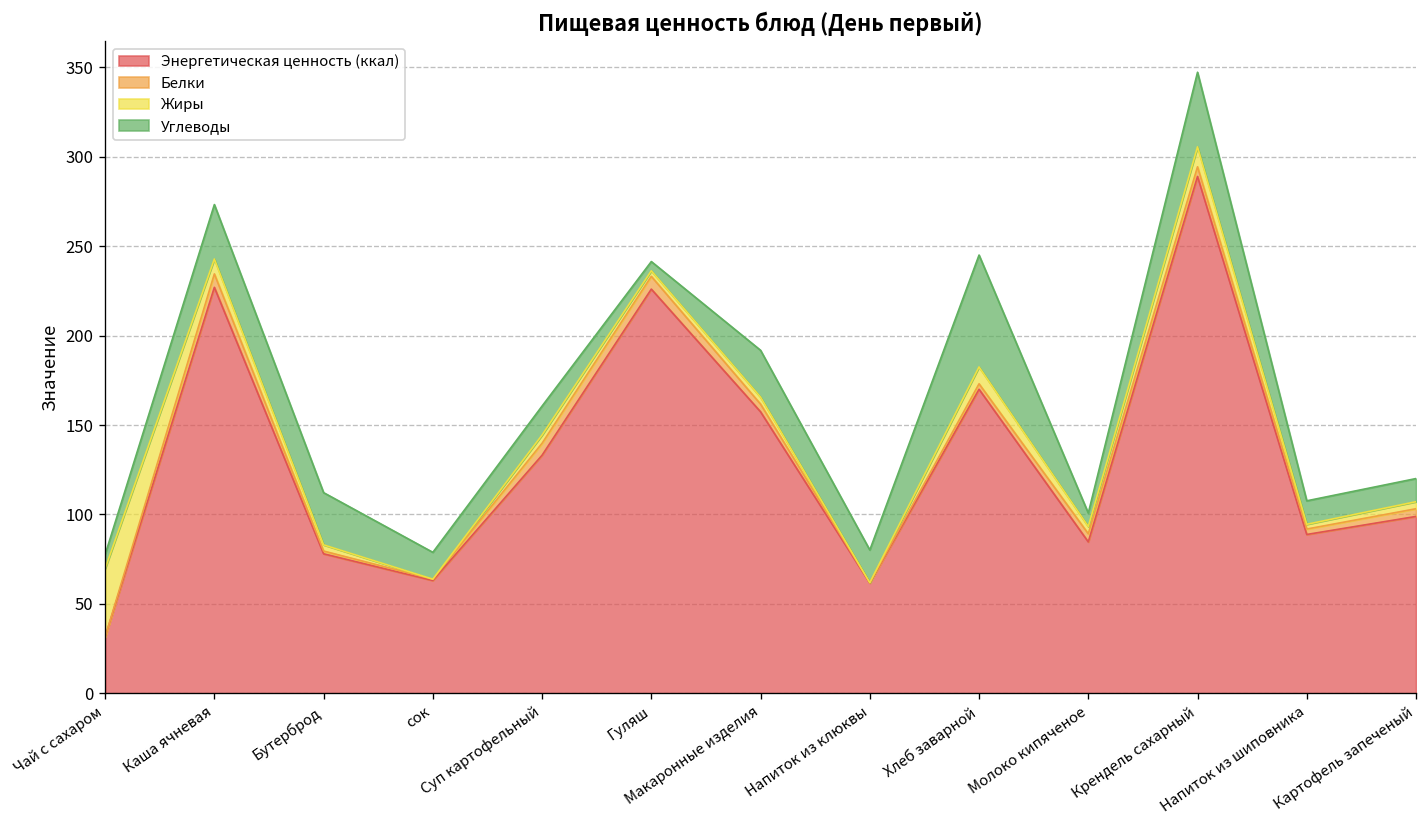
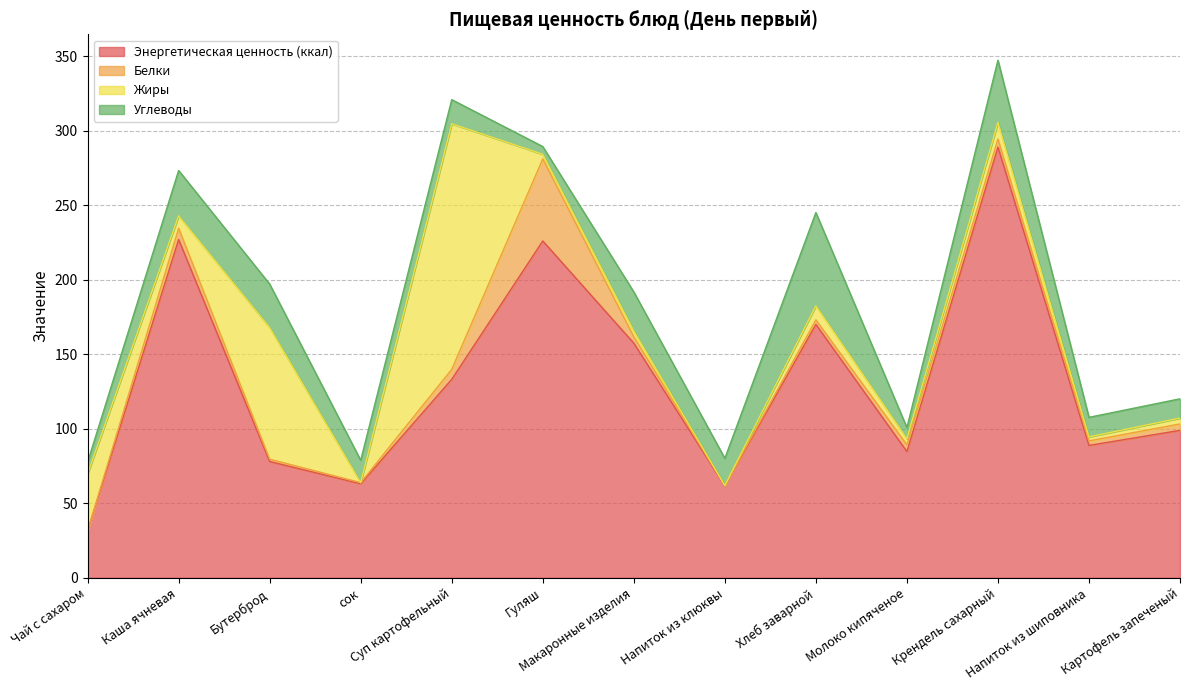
  {
    "Энергетическая ценность (ккал)": {
      "Каша ячневая": 227,
      "Суп картофельный": 133,
      "Гуляш": 226,
      "Макаронные изделия": 157,
      "Хлеб заварной": 170,
      "Молоко кипяченое": 85,
      "Крендель сахарный": 289,
      "Напиток из шиповника": 89,
      "Картофель запеченый": 99
    },
    "Белки": {
      "Каша ячневая": 8,
      "Суп картофельный": 7,
-     "Гуляш": 7,
+     "Гуляш": 55,
      "Макаронные изделия": 4,
      "Хлеб заварной": 3,
      "Молоко кипяченое": 5,
      "Крендель сахарный": 5,
      "Напиток из шиповника": 3,
      "Картофель запеченый": 4
    },
    "Жиры": {
      "Чай с сахаром": 38,
      "Каша ячневая": 8,
-     "Бутерброд": 3,
-     "Суп картофельный": 5,
+     "Бутерброд": 88,
+     "Суп картофельный": 165,
      "Гуляш": 3,
      "Макаронные изделия": 4,
      "Хлеб заварной": 9,
      "Молоко кипяченое": 4,
      "Крендель сахарный": 11,
      "Напиток из шиповника": 3,
      "Картофель запеченый": 4
    },
    "Углеводы": {
      "Чай с сахаром": 8,
      "Каша ячневая": 30,
      "Бутерброд": 29,
      "сок": 15,
      "Суп картофельный": 16,
      "Гуляш": 5,
      "Макаронные изделия": 26,
      "Напиток из клюквы": 18,
      "Хлеб заварной": 63,
      "Молоко кипяченое": 8,
      "Крендель сахарный": 42,
      "Напиток из шиповника": 13,
      "Картофель запеченый": 13
    }
  }
